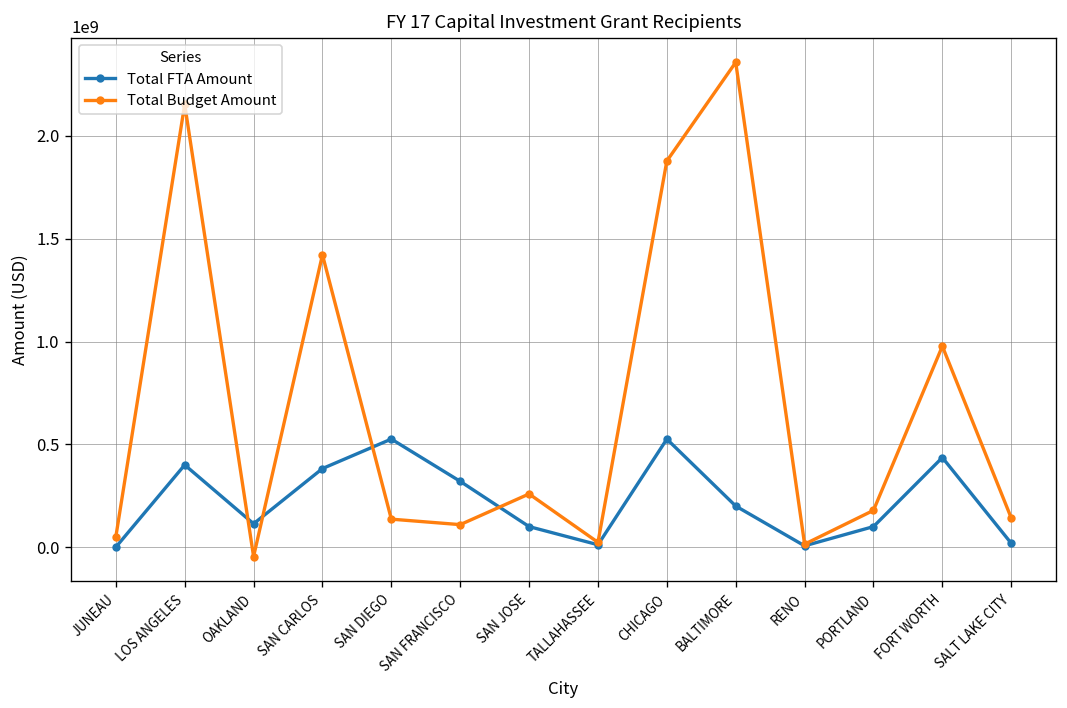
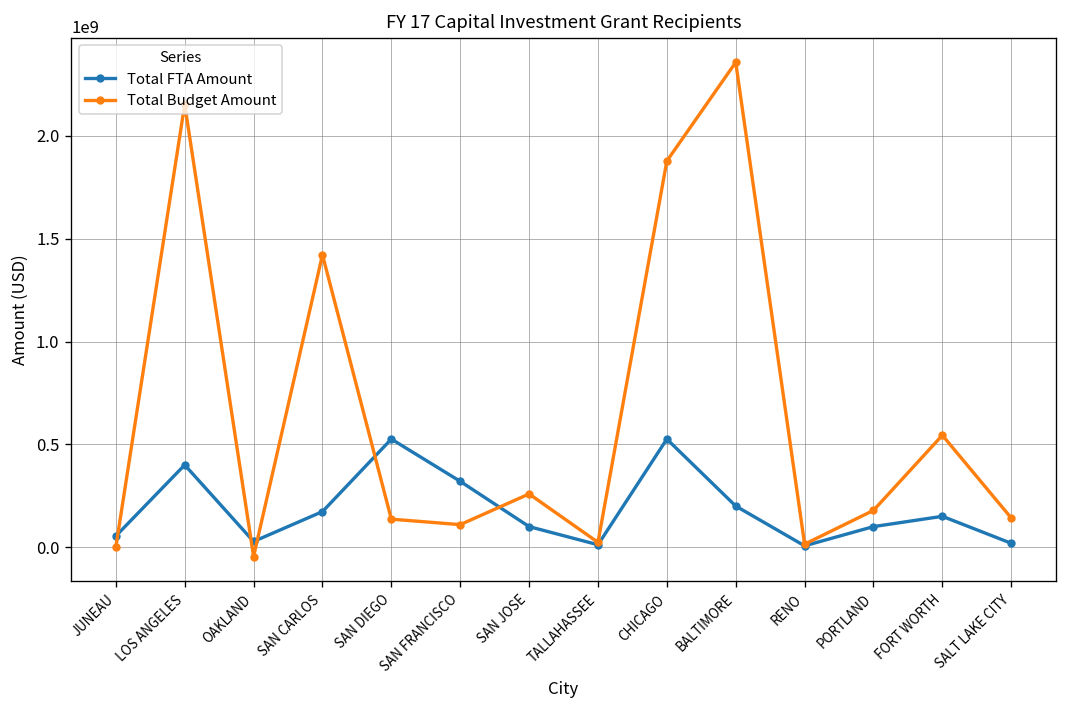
  {
    "Total FTA Amount": {
-     "JUNEAU": 0,
+     "JUNEAU": 50000000,
      "LOS ANGELES": 400000000,
-     "OAKLAND": 110000000,
-     "SAN CARLOS": 380000000,
+     "OAKLAND": 30000000,
+     "SAN CARLOS": 170000000,
      "SAN DIEGO": 530000000,
      "SAN FRANCISCO": 320000000,
      "SAN JOSE": 100000000,
      "CHICAGO": 530000000,
      "BALTIMORE": 200000000,
      "PORTLAND": 100000000,
-     "FORT WORTH": 440000000,
+     "FORT WORTH": 150000000,
      "SALT LAKE CITY": 20000000
    },
    "Total Budget Amount": {
-     "JUNEAU": 50000000,
+     "JUNEAU": 0,
      "OAKLAND": -50000000,
      "SAN CARLOS": 1420000000,
      "SAN DIEGO": 140000000,
      "SAN FRANCISCO": 110000000,
      "SAN JOSE": 260000000,
      "CHICAGO": 1880000000,
      "BALTIMORE": 2360000000,
      "PORTLAND": 180000000,
-     "FORT WORTH": 980000000,
+     "FORT WORTH": 540000000,
      "SALT LAKE CITY": 140000000
    }
  }
